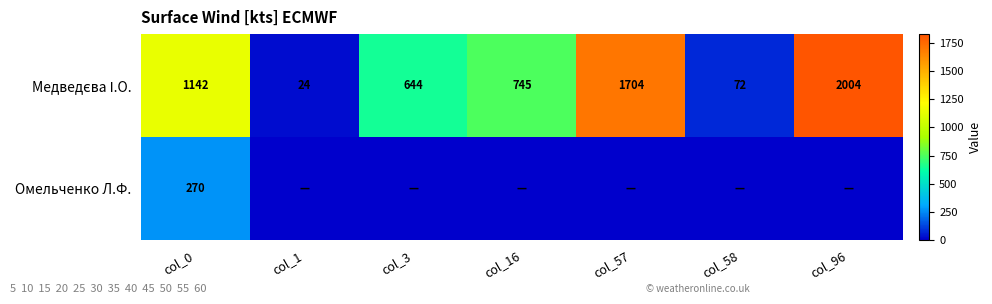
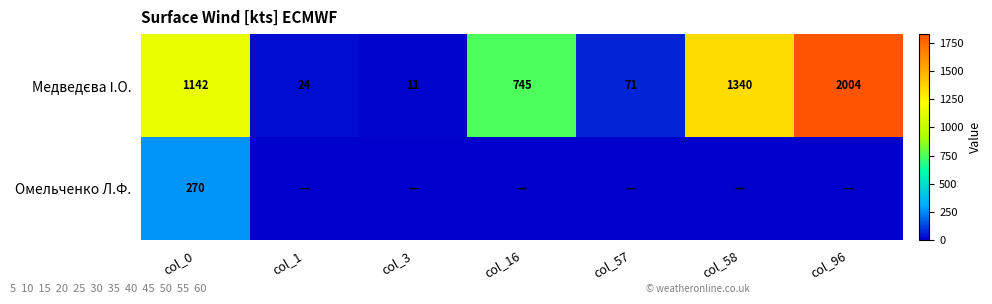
  {
    "Медведєва І.О.": {
      "col_0": 1142,
      "col_1": 24,
-     "col_3": 644,
+     "col_3": 11,
      "col_16": 745,
-     "col_57": 1704,
-     "col_58": 72,
+     "col_57": 71,
+     "col_58": 1340,
      "col_96": 2004
    },
    "Омельченко Л.Ф.": {
      "col_0": 270
    }
  }
